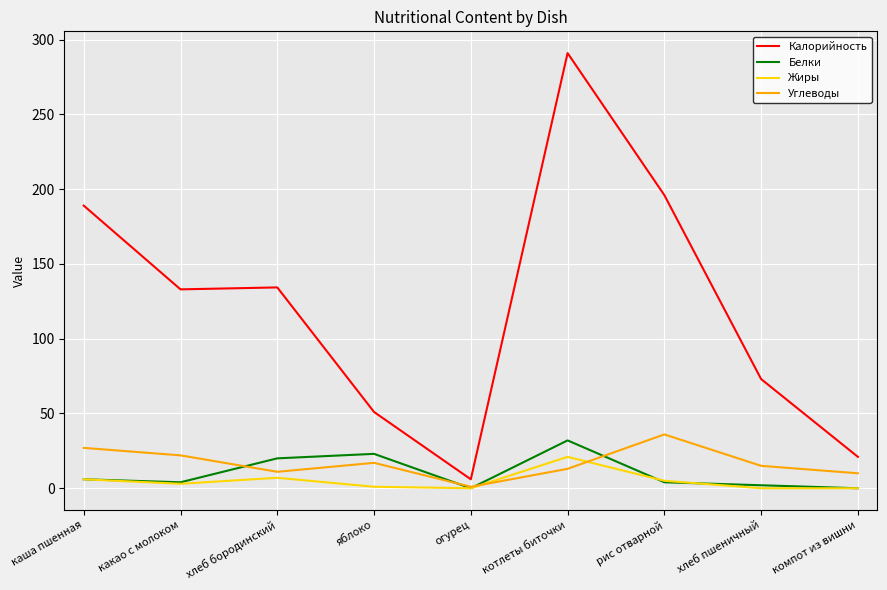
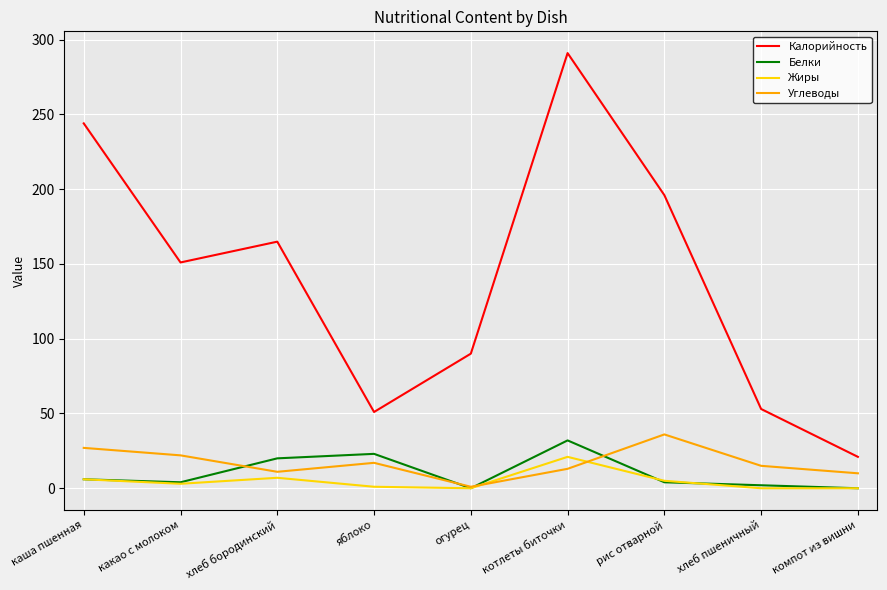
  {
    "Калорийность": {
-     "каша пшенная": 189,
-     "какао с молоком": 133,
-     "хлеб бородинский": 134,
+     "каша пшенная": 244,
+     "какао с молоком": 151,
+     "хлеб бородинский": 165,
      "яблоко": 51,
-     "огурец": 6,
+     "огурец": 90,
      "котлеты биточки": 291,
      "рис отварной": 196,
-     "хлеб пшеничный": 73,
+     "хлеб пшеничный": 53,
      "компот из вишни": 21
    },
    "Белки": {
      "хлеб бородинский": 20,
      "яблоко": 23,
      "котлеты биточки": 32,
      "хлеб пшеничный": 2
    }
  }
